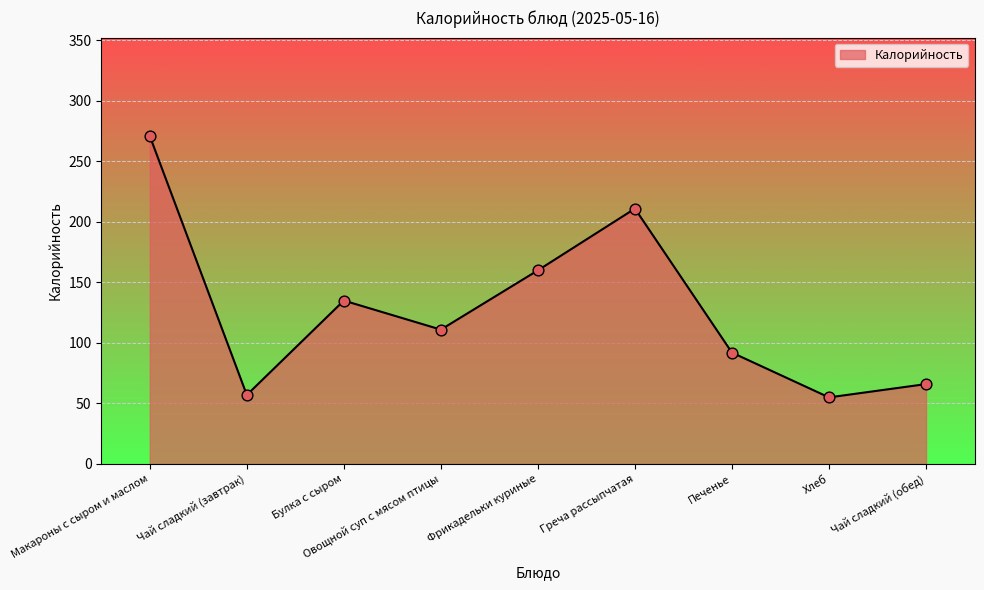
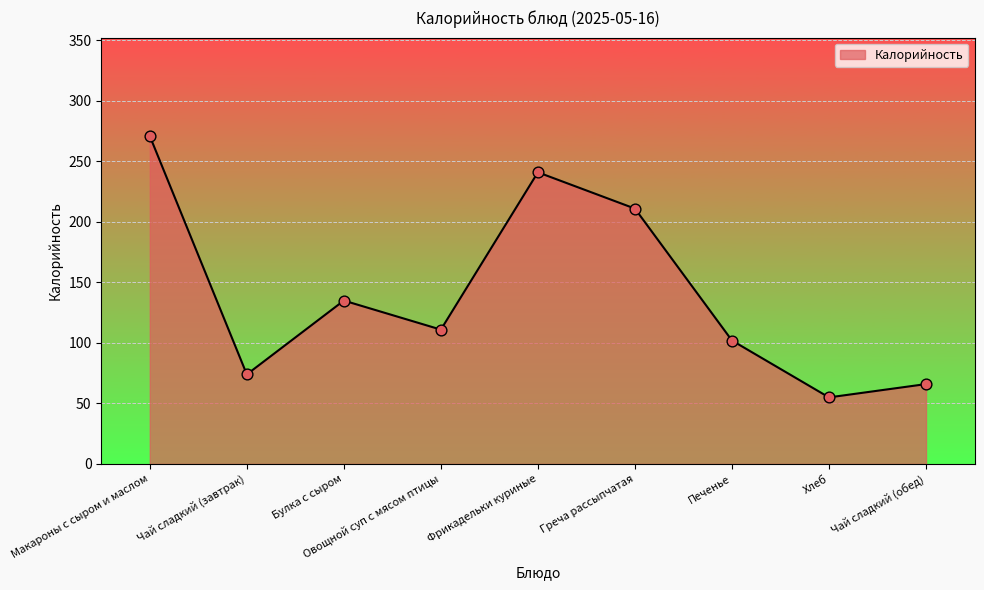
  {
    "Макароны с сыром и маслом": 271,
-   "Чай сладкий (завтрак)": 57,
+   "Чай сладкий (завтрак)": 74,
    "Булка с сыром": 135,
    "Овощной суп с мясом птицы": 111,
-   "Фрикадельки куриные": 160,
+   "Фрикадельки куриные": 241,
    "Греча рассыпчатая": 211,
-   "Печенье": 92,
+   "Печенье": 102,
    "Хлеб": 55,
    "Чай сладкий (обед)": 66
  }
